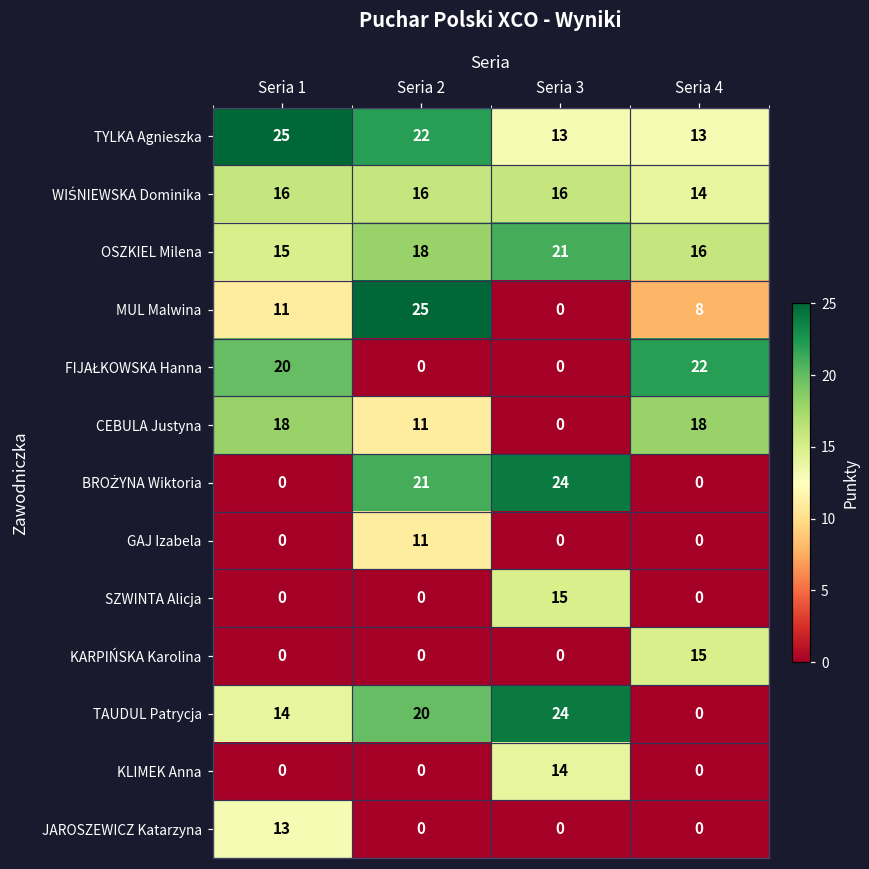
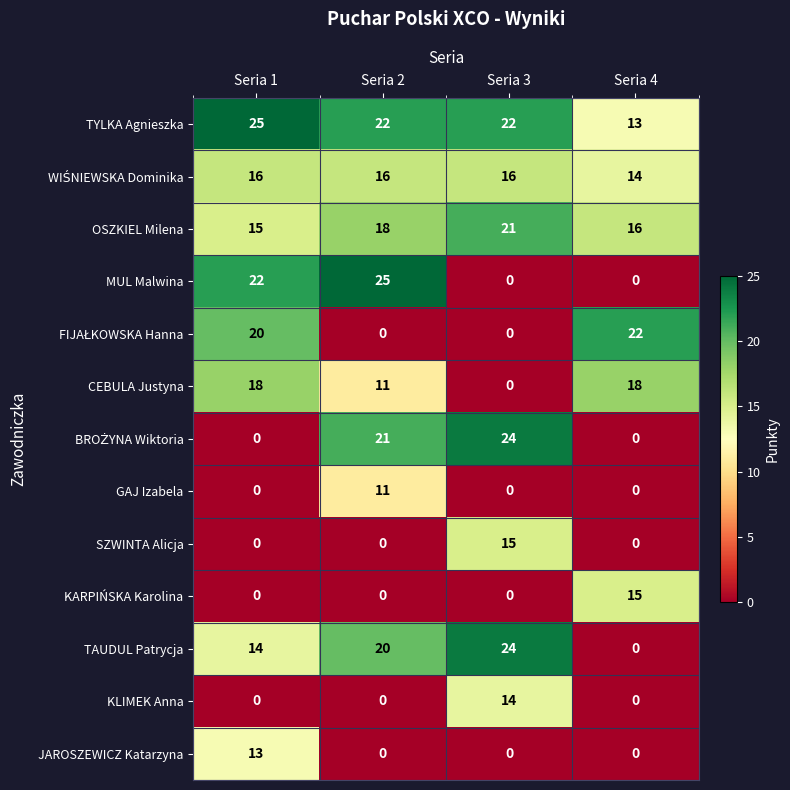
  {
    "TYLKA Agnieszka": {
      "Seria 1": 25,
      "Seria 2": 22,
-     "Seria 3": 13,
+     "Seria 3": 22,
      "Seria 4": 13
    },
    "WIŚNIEWSKA Dominika": {
      "Seria 1": 16,
      "Seria 2": 16,
      "Seria 3": 16,
      "Seria 4": 14
    },
    "OSZKIEL Milena": {
      "Seria 1": 15,
      "Seria 2": 18,
      "Seria 3": 21,
      "Seria 4": 16
    },
    "MUL Malwina": {
-     "Seria 1": 11,
+     "Seria 1": 22,
      "Seria 2": 25,
      "Seria 3": 0,
-     "Seria 4": 8
+     "Seria 4": 0
    },
    "FIJAŁKOWSKA Hanna": {
      "Seria 1": 20,
      "Seria 2": 0,
      "Seria 3": 0,
      "Seria 4": 22
    },
    "CEBULA Justyna": {
      "Seria 1": 18,
      "Seria 2": 11,
      "Seria 3": 0,
      "Seria 4": 18
    },
    "BROŻYNA Wiktoria": {
      "Seria 1": 0,
      "Seria 2": 21,
      "Seria 3": 24,
      "Seria 4": 0
    },
    "GAJ Izabela": {
      "Seria 1": 0,
      "Seria 2": 11,
      "Seria 3": 0,
      "Seria 4": 0
    },
    "SZWINTA Alicja": {
      "Seria 1": 0,
      "Seria 2": 0,
      "Seria 3": 15,
      "Seria 4": 0
    },
    "KARPIŃSKA Karolina": {
      "Seria 1": 0,
      "Seria 2": 0,
      "Seria 3": 0,
      "Seria 4": 15
    },
    "TAUDUL Patrycja": {
      "Seria 1": 14,
      "Seria 2": 20,
      "Seria 3": 24,
      "Seria 4": 0
    },
    "KLIMEK Anna": {
      "Seria 1": 0,
      "Seria 2": 0,
      "Seria 3": 14,
      "Seria 4": 0
    },
    "JAROSZEWICZ Katarzyna": {
      "Seria 1": 13,
      "Seria 2": 0,
      "Seria 3": 0,
      "Seria 4": 0
    }
  }
